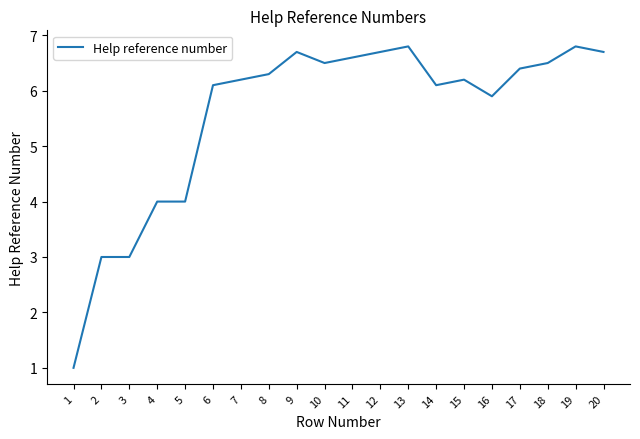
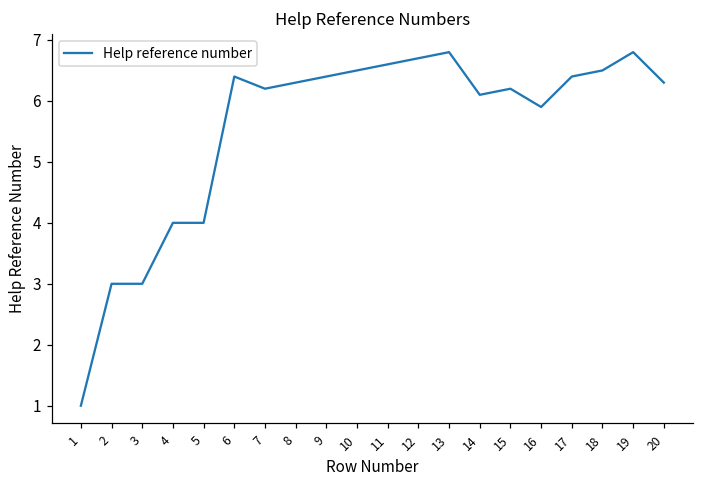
  {
    "1": 1.0,
    "2": 3.0,
    "3": 3.0,
    "4": 4.0,
    "5": 4.0,
-   "6": 6.1,
+   "6": 6.4,
    "7": 6.2,
    "8": 6.3,
-   "9": 6.7,
+   "9": 6.4,
    "10": 6.5,
    "11": 6.6,
    "12": 6.7,
    "13": 6.8,
    "14": 6.1,
    "15": 6.2,
    "16": 5.9,
    "17": 6.4,
    "18": 6.5,
    "19": 6.8,
-   "20": 6.7
+   "20": 6.3
  }
